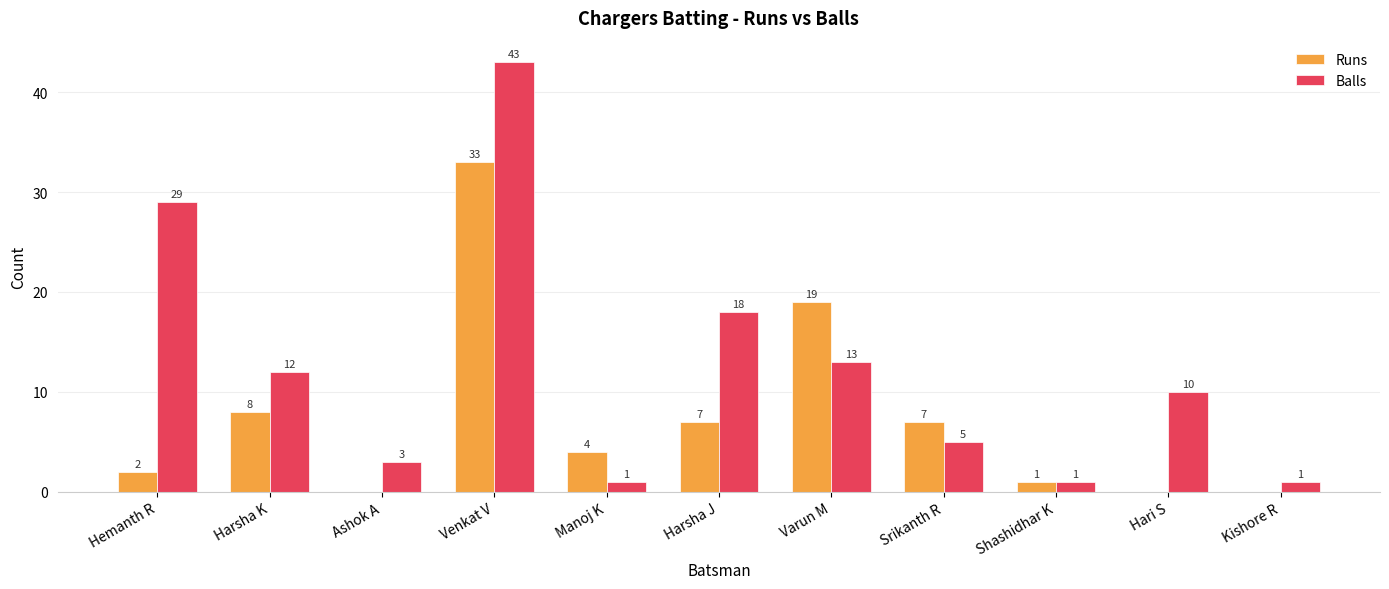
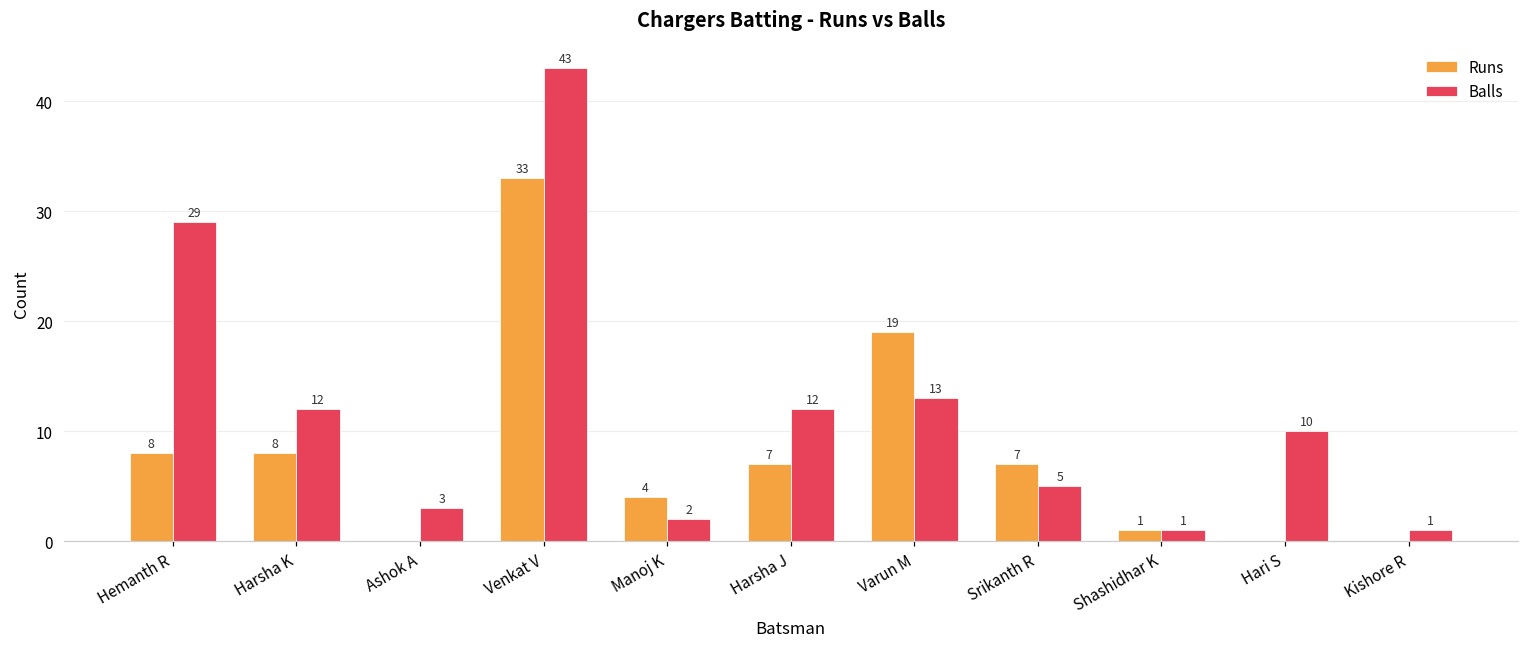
  {
    "Runs": {
-     "Hemanth R": 2,
+     "Hemanth R": 8,
      "Harsha K": 8,
      "Venkat V": 33,
      "Manoj K": 4,
      "Harsha J": 7,
      "Varun M": 19,
      "Srikanth R": 7,
      "Shashidhar K": 1
    },
    "Balls": {
      "Hemanth R": 29,
      "Harsha K": 12,
      "Ashok A": 3,
      "Venkat V": 43,
-     "Manoj K": 1,
-     "Harsha J": 18,
+     "Manoj K": 2,
+     "Harsha J": 12,
      "Varun M": 13,
      "Srikanth R": 5,
      "Shashidhar K": 1,
      "Hari S": 10,
      "Kishore R": 1
    }
  }
